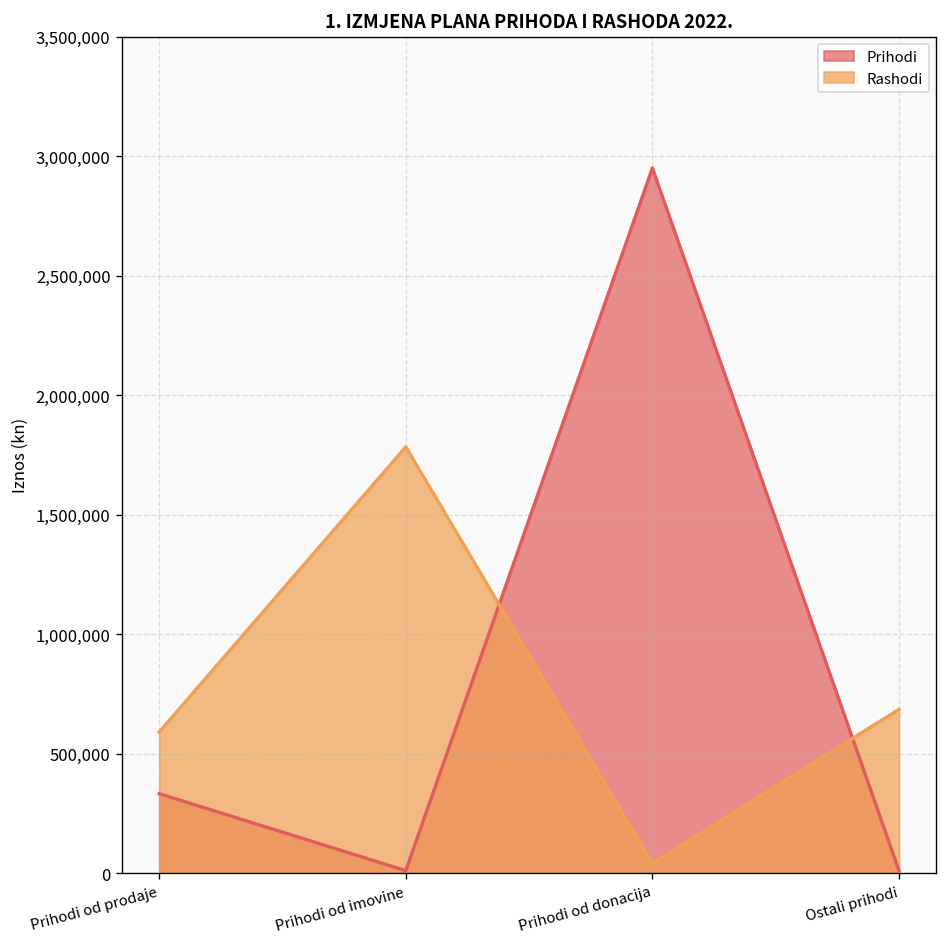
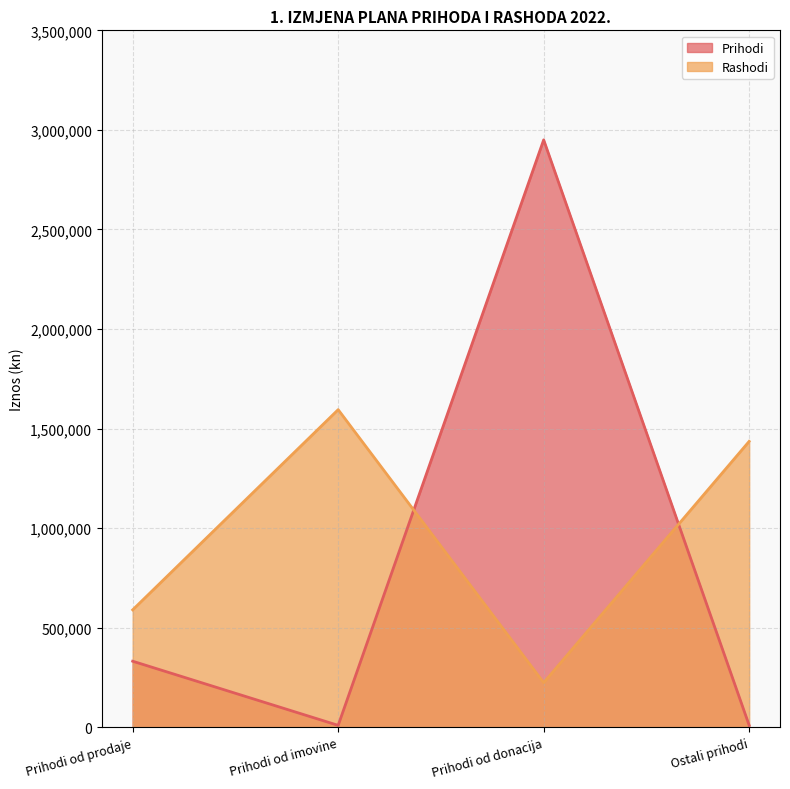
  {
    "Prihodi": {
      "Prihodi od prodaje": "330,000",
      "Prihodi od imovine": "10,000",
      "Prihodi od donacija": "2,950,000",
      "Ostali prihodi": "10,000"
    },
    "Rashodi": {
      "Prihodi od prodaje": "590,000",
-     "Prihodi od imovine": "1,780,000",
-     "Prihodi od donacija": "40,000",
-     "Ostali prihodi": "690,000"
+     "Prihodi od imovine": "1,600,000",
+     "Prihodi od donacija": "220,000",
+     "Ostali prihodi": "1,440,000"
    }
  }
